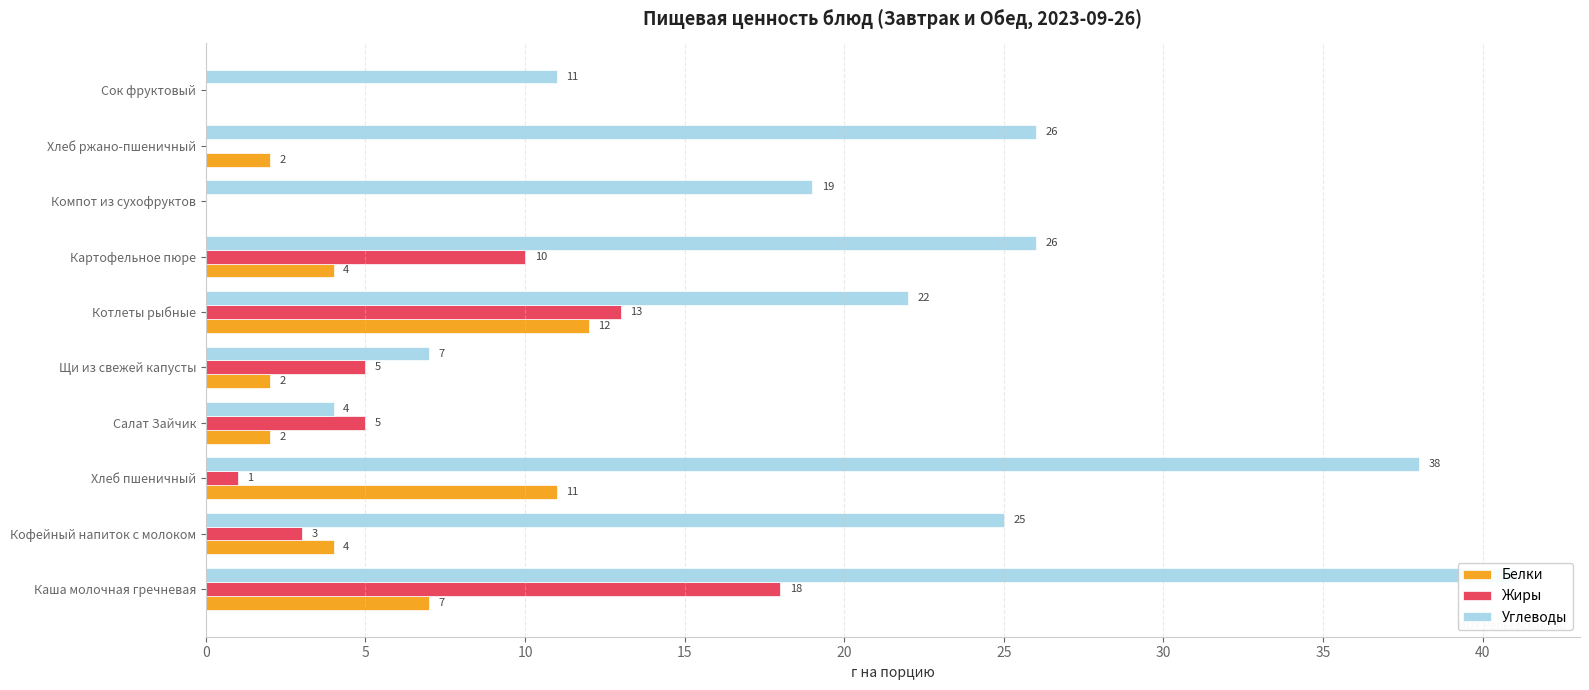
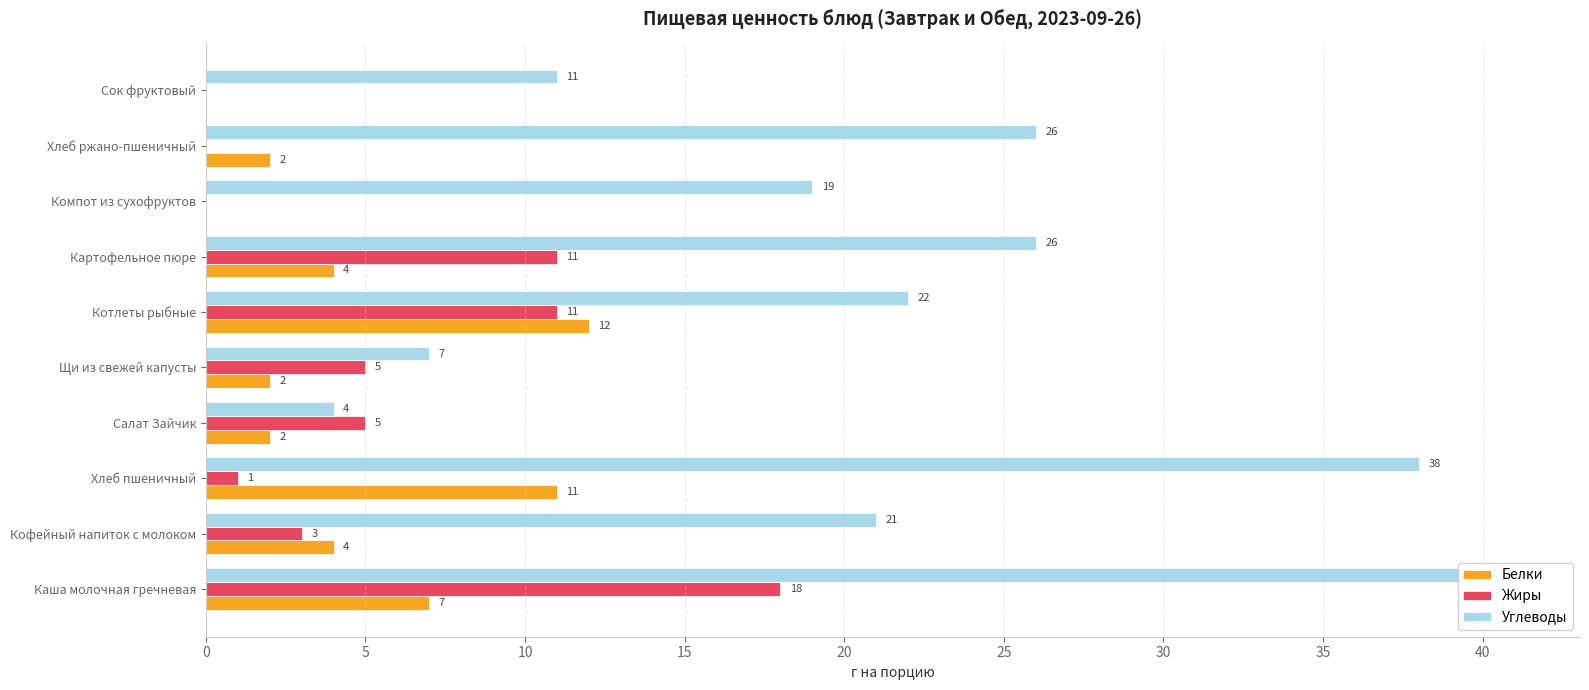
  {
    "Белки": {
      "Хлеб ржано-пшеничный": 2,
      "Картофельное пюре": 4,
      "Котлеты рыбные": 12,
      "Щи из свежей капусты": 2,
      "Салат Зайчик": 2,
      "Хлеб пшеничный": 11,
      "Кофейный напиток с молоком": 4,
      "Каша молочная гречневая": 7
    },
    "Жиры": {
-     "Картофельное пюре": 10,
-     "Котлеты рыбные": 13,
+     "Картофельное пюре": 11,
+     "Котлеты рыбные": 11,
      "Щи из свежей капусты": 5,
      "Салат Зайчик": 5,
      "Хлеб пшеничный": 1,
      "Кофейный напиток с молоком": 3,
      "Каша молочная гречневая": 18
    },
    "Углеводы": {
      "Сок фруктовый": 11,
      "Хлеб ржано-пшеничный": 26,
      "Компот из сухофруктов": 19,
      "Картофельное пюре": 26,
      "Котлеты рыбные": 22,
      "Щи из свежей капусты": 7,
      "Салат Зайчик": 4,
      "Хлеб пшеничный": 38,
-     "Кофейный напиток с молоком": 25
+     "Кофейный напиток с молоком": 21
    }
  }
